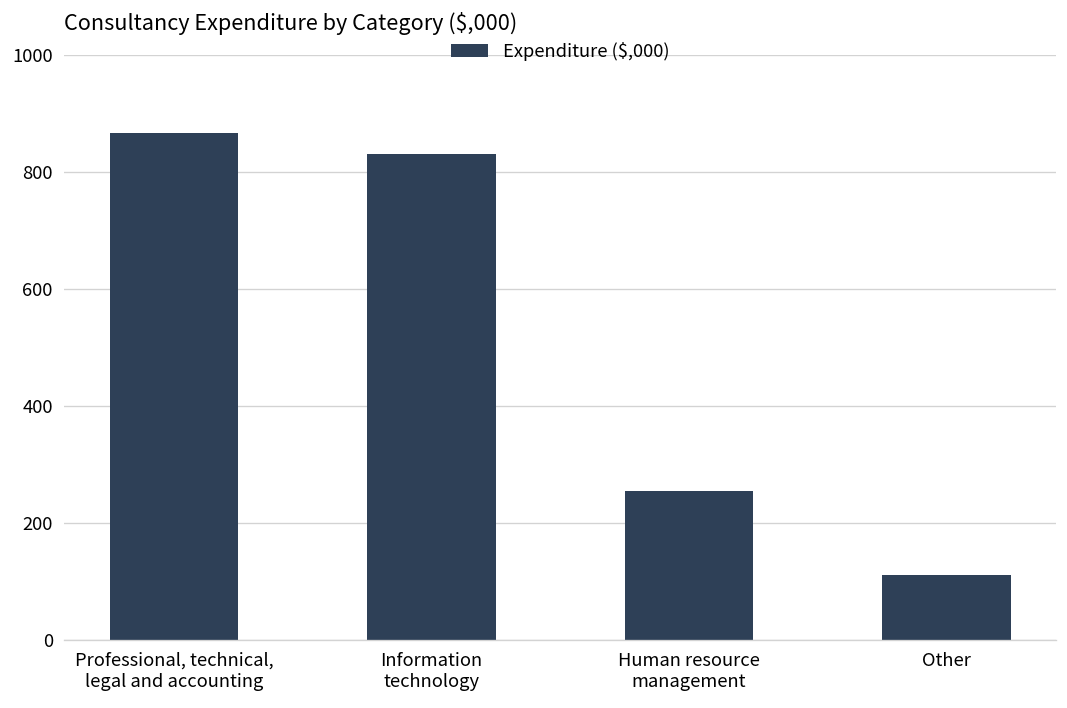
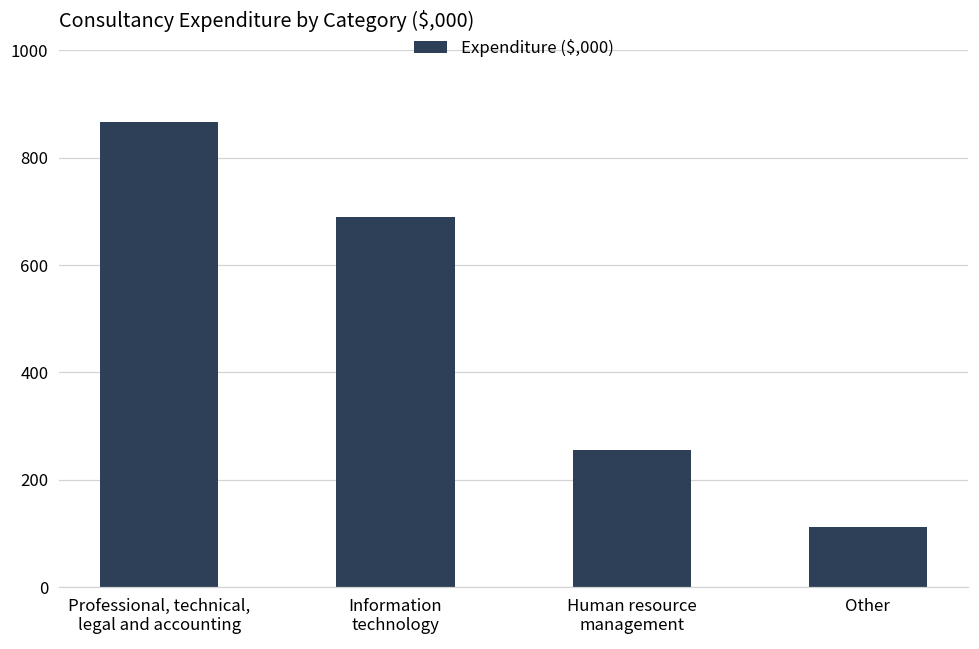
  {
    "Professional, technical, legal and accounting": 870,
-   "Information technology": 830,
+   "Information technology": 690,
    "Human resource management": 260,
    "Other": 110
  }
